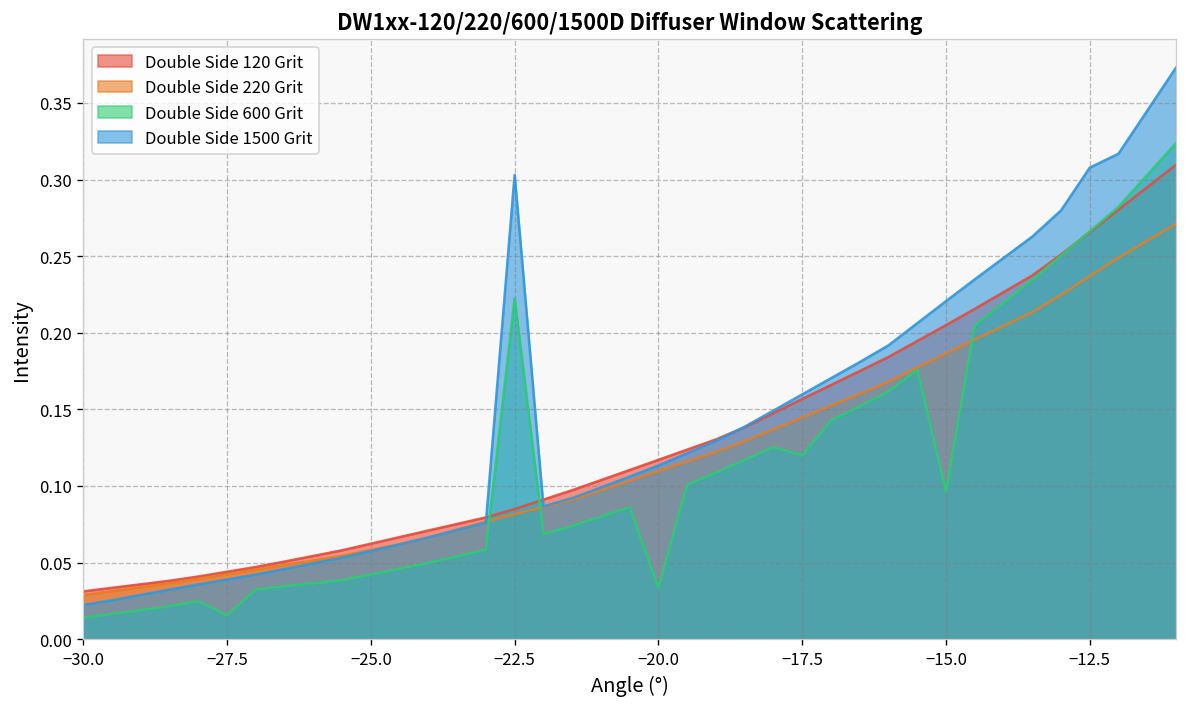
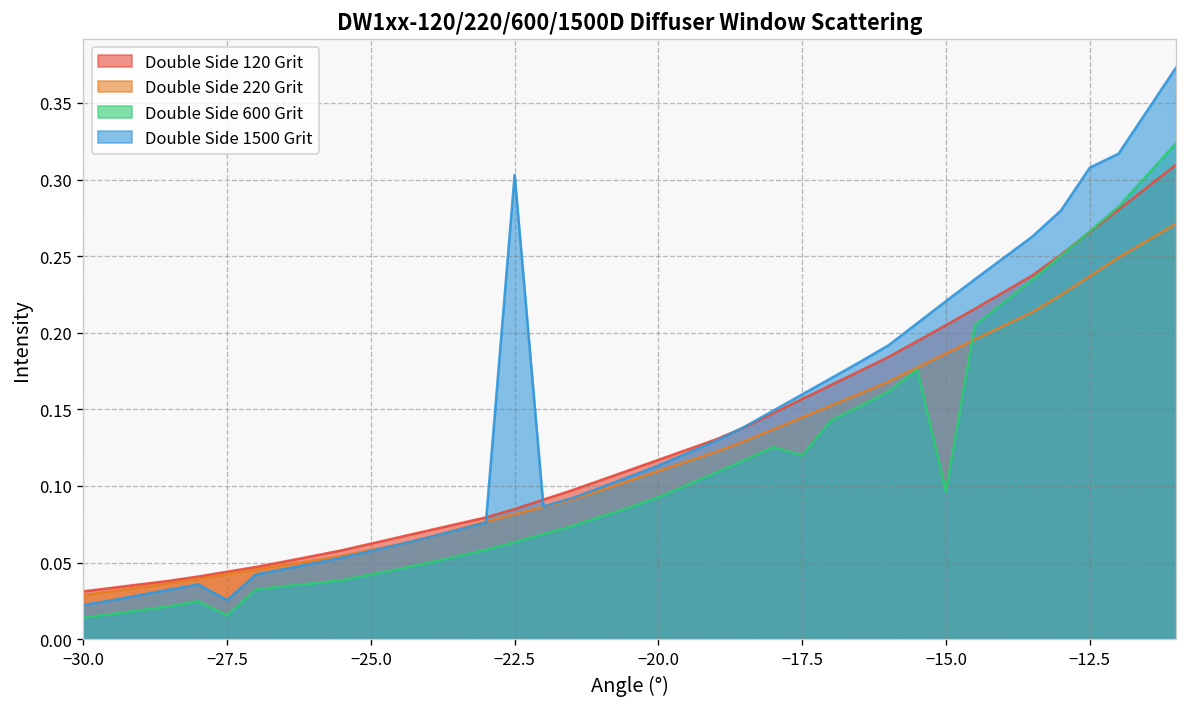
  {
    "Double Side 600 Grit": {
      "−30.0": 0.014,
      "−27.5": 0.016,
      "−25.0": 0.042,
-     "−22.5": 0.222,
-     "−20.0": 0.033,
+     "−22.5": 0.063,
+     "−20.0": 0.093,
      "−17.5": 0.120,
      "−15.0": 0.096
    },
    "Double Side 1500 Grit": {
      "−30.0": 0.022,
-     "−27.5": 0.039,
+     "−27.5": 0.026,
      "−22.5": 0.303,
      "−20.0": 0.113,
      "−17.5": 0.160,
      "−15.0": 0.221,
      "−12.5": 0.308
    }
  }
